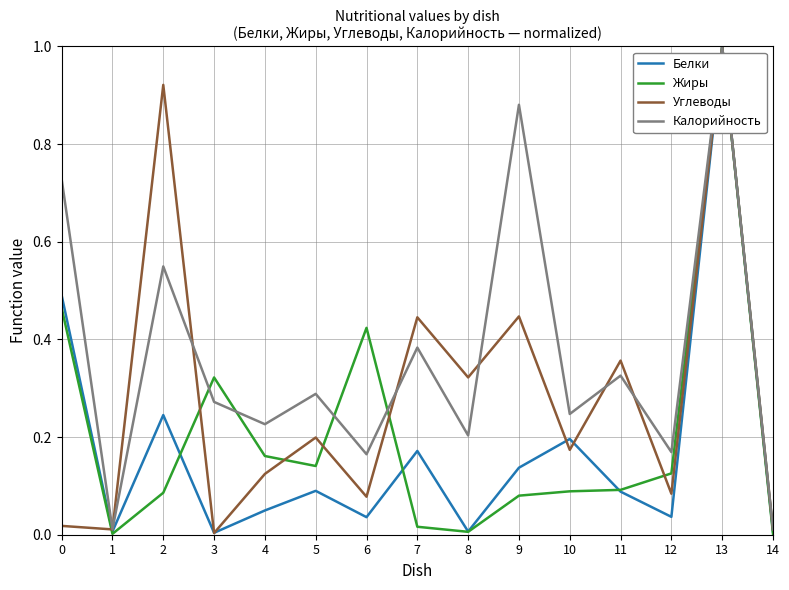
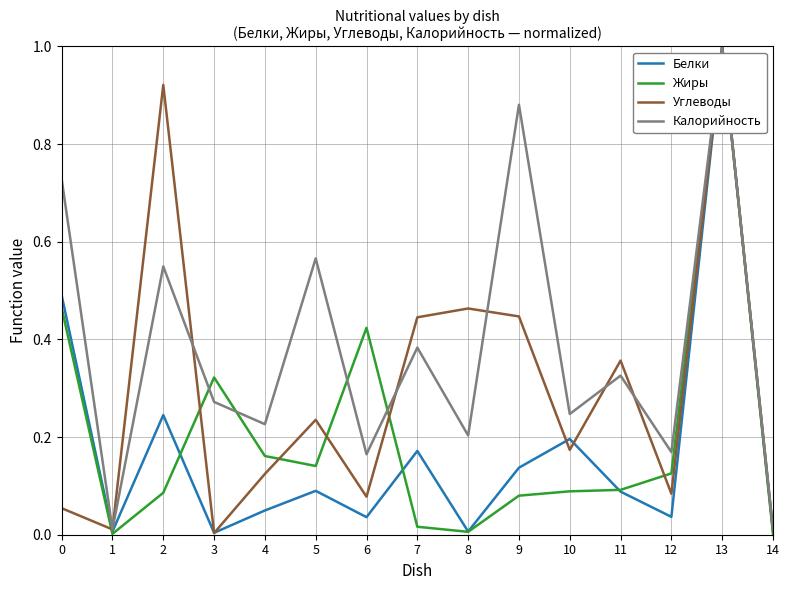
  {
    "Белки": {
      "0": 0.49,
      "2": 0.25,
      "4": 0.05,
      "5": 0.09,
      "6": 0.04,
      "7": 0.17,
      "9": 0.14,
      "10": 0.20,
      "12": 0.04
    },
    "Жиры": {
      "0": 0.46,
      "2": 0.09,
      "3": 0.32,
      "4": 0.16,
      "5": 0.14,
      "6": 0.42,
      "7": 0.02,
      "9": 0.08,
      "10": 0.09,
      "12": 0.13
    },
    "Углеводы": {
-     "0": 0.02,
+     "0": 0.05,
      "2": 0.92,
      "4": 0.12,
-     "5": 0.20,
+     "5": 0.24,
      "6": 0.08,
      "7": 0.45,
-     "8": 0.32,
+     "8": 0.46,
      "9": 0.45,
      "10": 0.17,
      "11": 0.36,
      "12": 0.08
    },
    "Калорийность": {
      "0": 0.73,
      "2": 0.55,
      "3": 0.27,
      "4": 0.23,
-     "5": 0.29,
+     "5": 0.57,
      "6": 0.16,
      "7": 0.38,
      "8": 0.20,
      "9": 0.88,
      "10": 0.25,
      "11": 0.33,
      "12": 0.17
    }
  }
